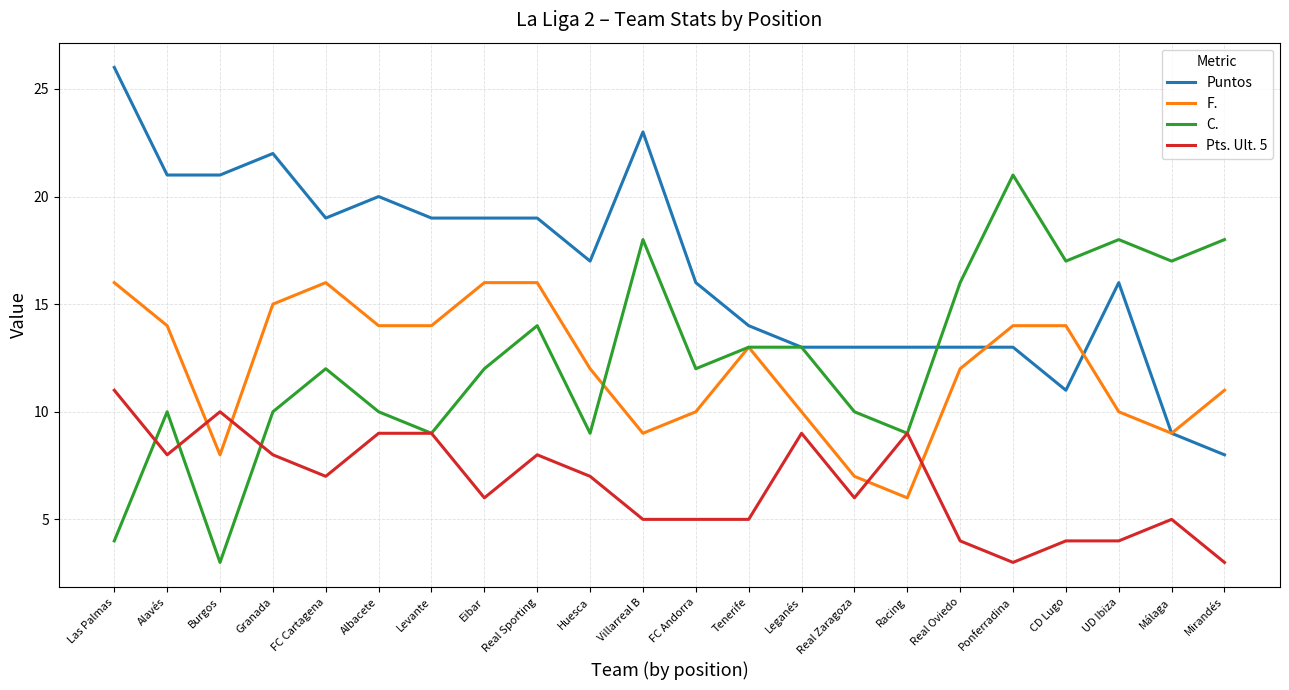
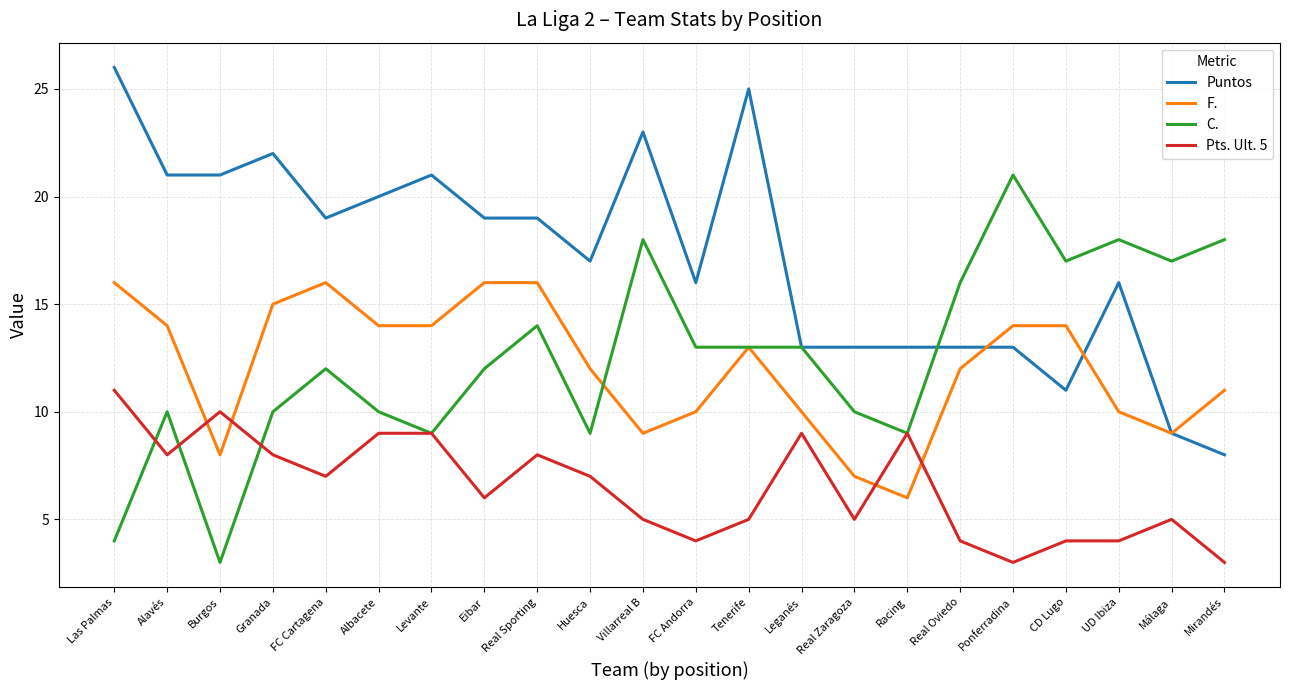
  {
    "Puntos": {
      "Las Palmas": 26,
      "Alavés": 21,
      "Burgos": 21,
      "Granada": 22,
      "FC Cartagena": 19,
      "Albacete": 20,
-     "Levante": 19,
+     "Levante": 21,
      "Eibar": 19,
      "Real Sporting": 19,
      "Huesca": 17,
      "Villarreal B": 23,
      "FC Andorra": 16,
-     "Tenerife": 14,
+     "Tenerife": 25,
      "Real Zaragoza": 13,
      "Racing": 13,
      "Real Oviedo": 13,
      "Ponferradina": 13,
      "CD Lugo": 11,
      "UD Ibiza": 16,
      "Mirandés": 8
    },
    "F.": {
      "Las Palmas": 16,
      "Alavés": 14,
      "Burgos": 8,
      "Granada": 15,
      "FC Cartagena": 16,
      "Albacete": 14,
      "Levante": 14,
      "Eibar": 16,
      "Real Sporting": 16,
      "Huesca": 12,
      "Villarreal B": 9,
      "FC Andorra": 10,
      "Leganés": 10,
      "Real Zaragoza": 7,
      "Racing": 6,
      "Real Oviedo": 12,
      "Ponferradina": 14,
      "CD Lugo": 14,
      "UD Ibiza": 10,
      "Mirandés": 11
    },
    "C.": {
      "Las Palmas": 4,
      "Alavés": 10,
      "Burgos": 3,
      "Granada": 10,
      "FC Cartagena": 12,
      "Albacete": 10,
      "Eibar": 12,
      "Real Sporting": 14,
      "Huesca": 9,
      "Villarreal B": 18,
-     "FC Andorra": 12,
+     "FC Andorra": 13,
      "Real Zaragoza": 10,
      "Real Oviedo": 16,
      "Ponferradina": 21,
      "CD Lugo": 17,
      "UD Ibiza": 18,
      "Málaga": 17,
      "Mirandés": 18
    },
    "Pts. Ult. 5": {
      "Las Palmas": 11,
      "Alavés": 8,
      "Burgos": 10,
      "Granada": 8,
      "FC Cartagena": 7,
      "Albacete": 9,
      "Eibar": 6,
      "Real Sporting": 8,
      "Huesca": 7,
      "Villarreal B": 5,
-     "FC Andorra": 5,
+     "FC Andorra": 4,
      "Tenerife": 5,
      "Leganés": 9,
-     "Real Zaragoza": 6,
+     "Real Zaragoza": 5,
      "Real Oviedo": 4,
      "Ponferradina": 3,
      "CD Lugo": 4,
      "UD Ibiza": 4,
      "Málaga": 5,
      "Mirandés": 3
    }
  }
